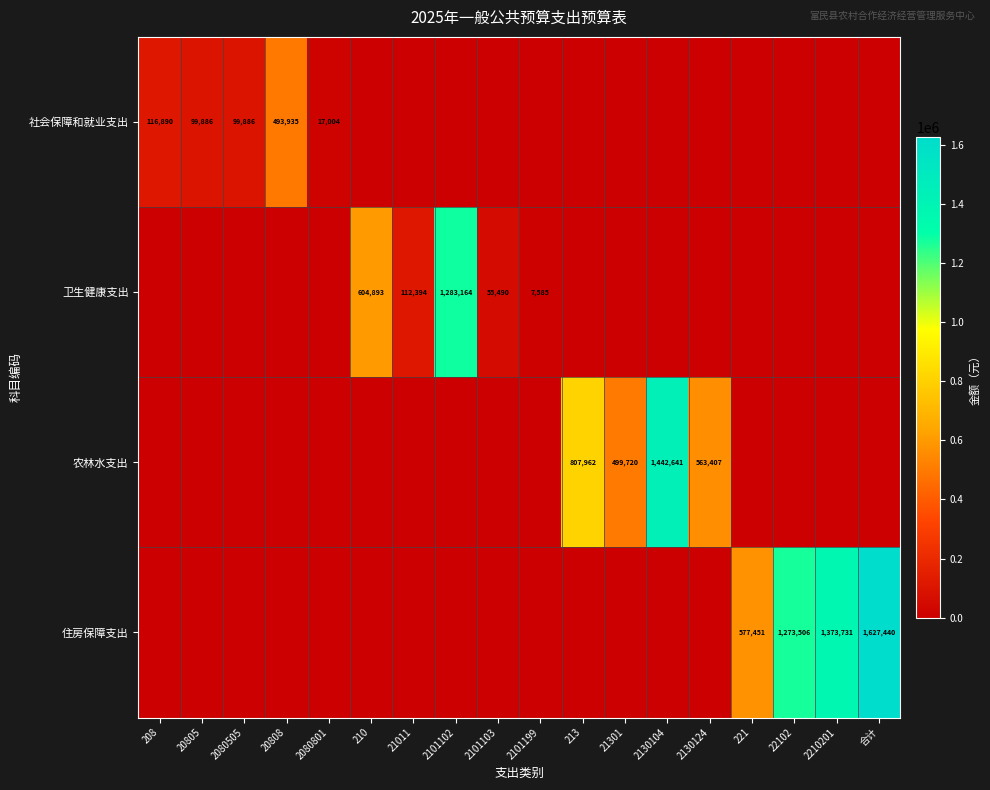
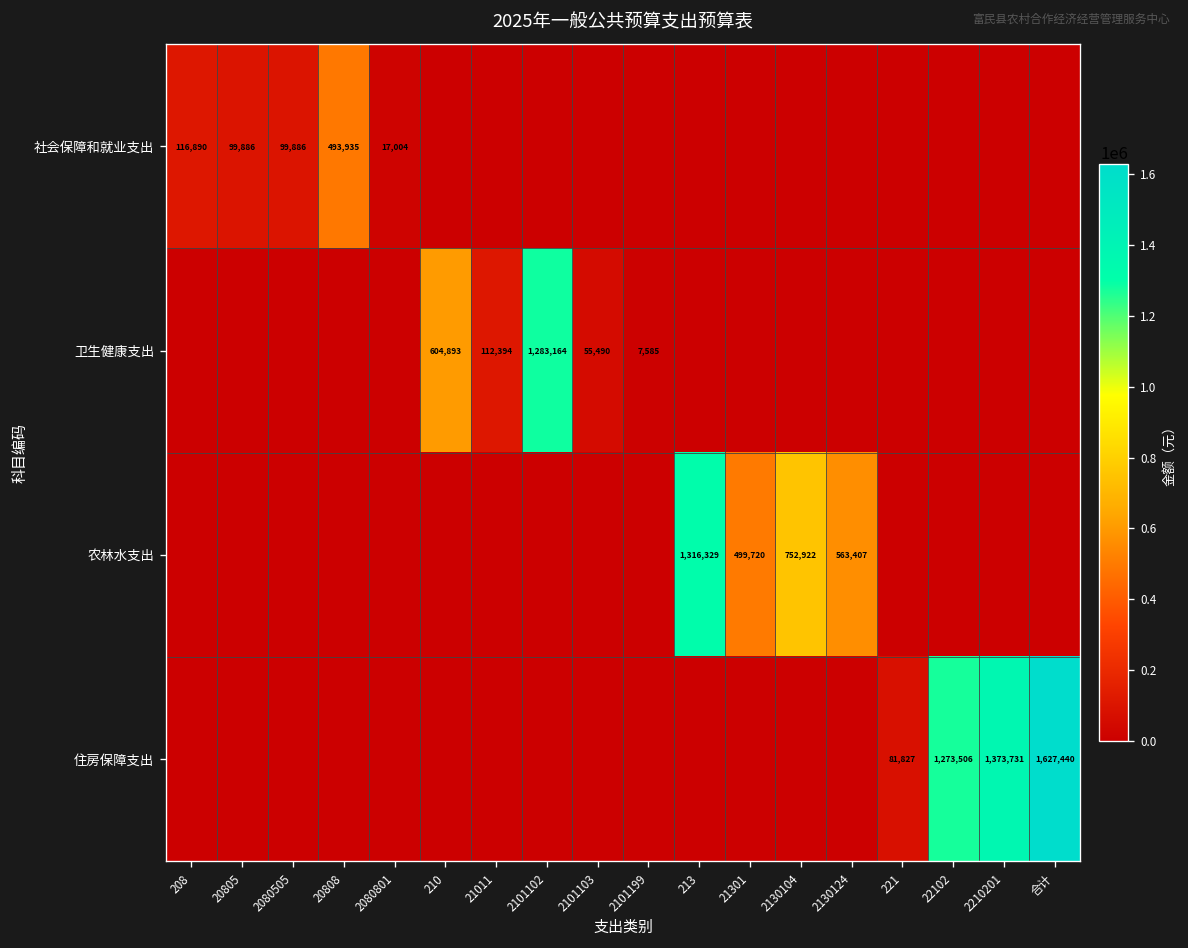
  {
    "社会保障和就业支出": {
      "208": "116,890",
      "20805": "99,886",
      "2080505": "99,886",
      "20808": "493,935",
      "2080801": "17,004"
    },
    "卫生健康支出": {
      "210": "604,893",
      "21011": "112,394",
      "2101102": "1,283,164",
      "2101103": "55,490",
      "2101199": "7,585"
    },
    "农林水支出": {
-     "213": "807,962",
+     "213": "1,316,329",
      "21301": "499,720",
-     "2130104": "1,442,641",
+     "2130104": "752,922",
      "2130124": "563,407"
    },
    "住房保障支出": {
-     "221": "577,451",
+     "221": "81,827",
      "22102": "1,273,506",
      "2210201": "1,373,731",
      "合计": "1,627,440"
    }
  }
